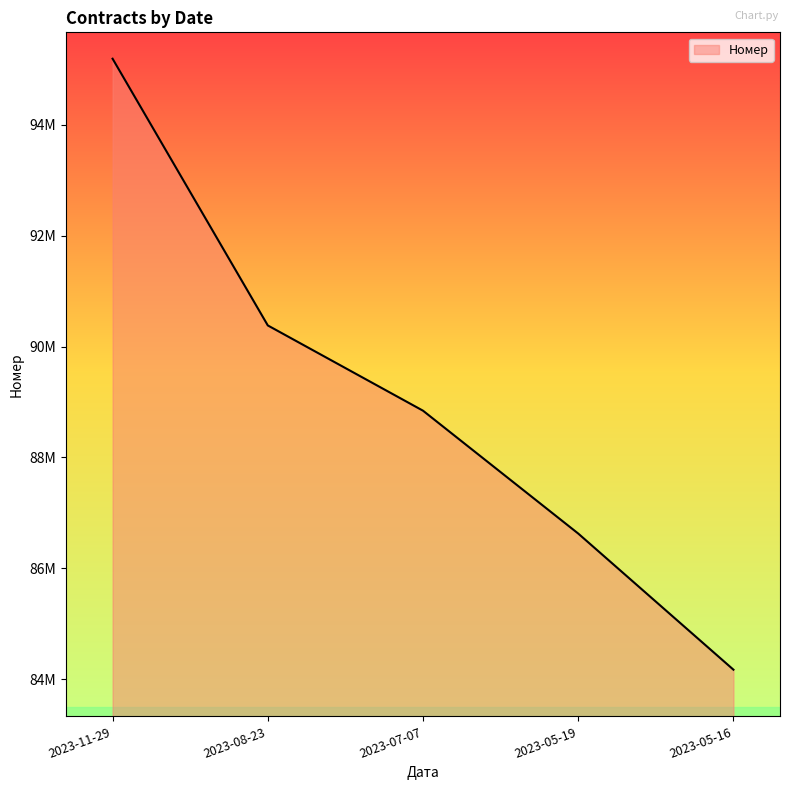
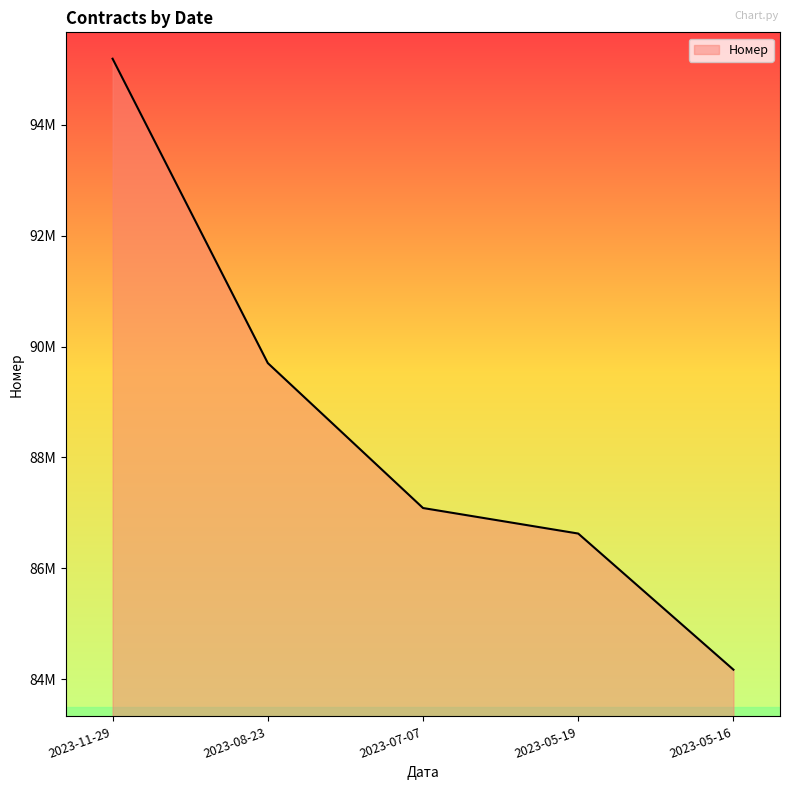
  {
    "2023-11-29": 95200000,
-   "2023-08-23": 90400000,
-   "2023-07-07": 88800000,
+   "2023-08-23": 89700000,
+   "2023-07-07": 87100000,
    "2023-05-19": 86600000,
    "2023-05-16": 84200000
  }
